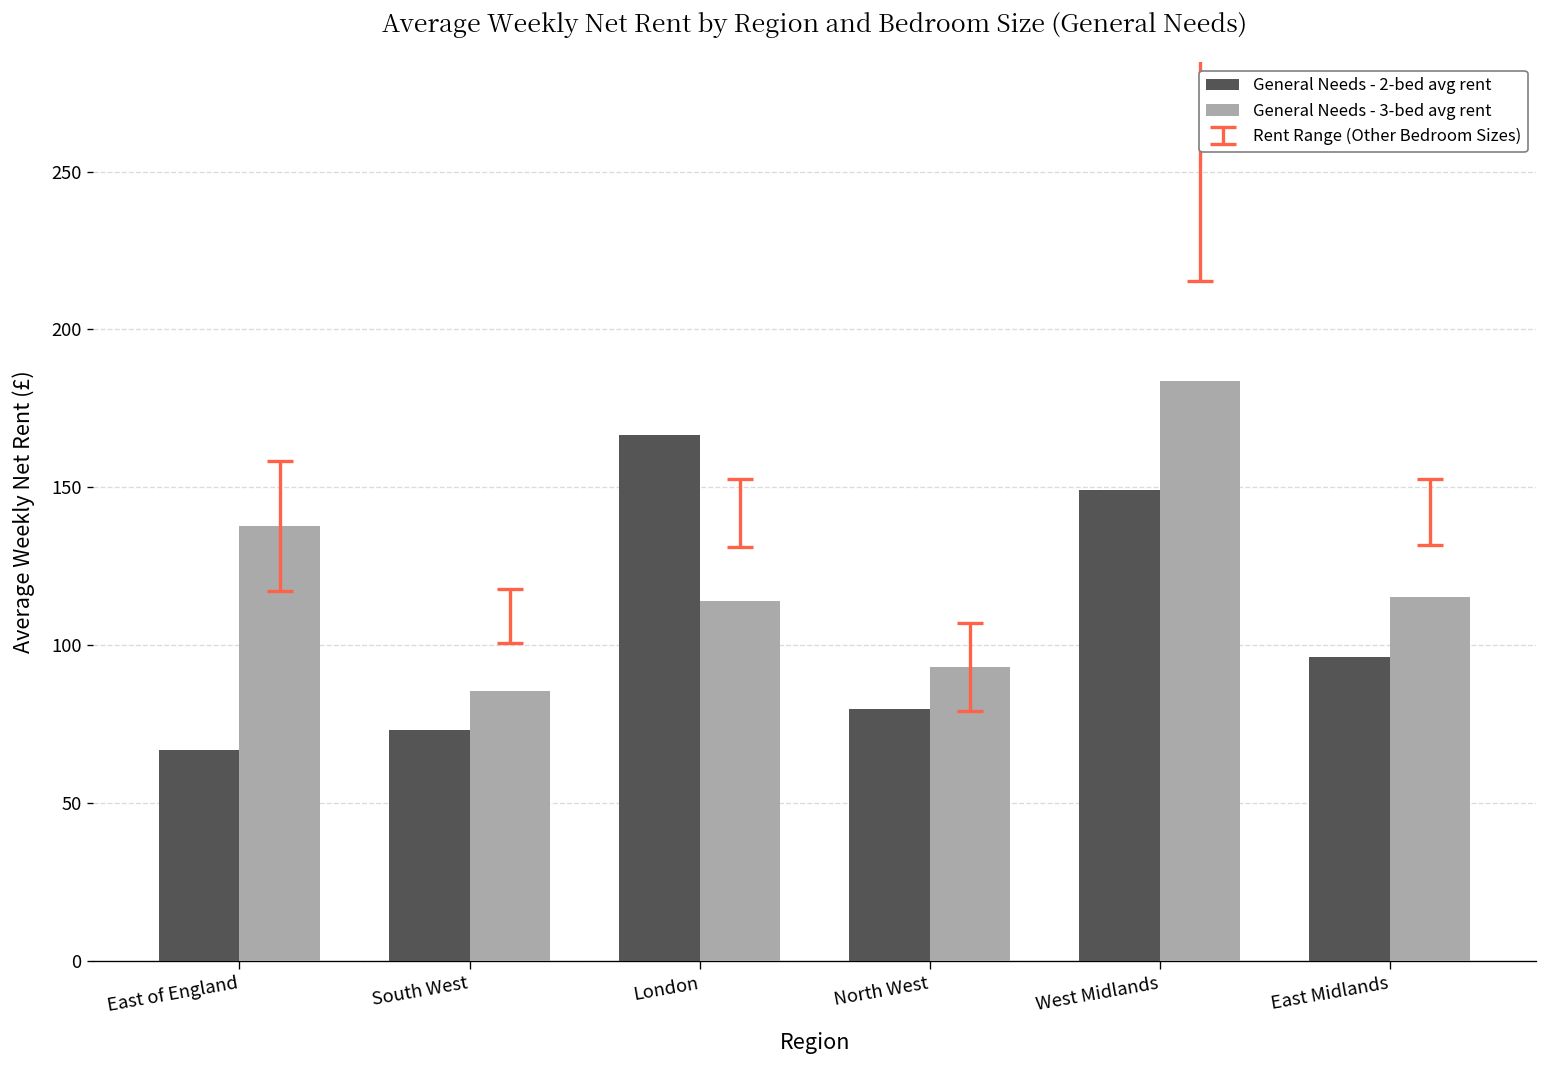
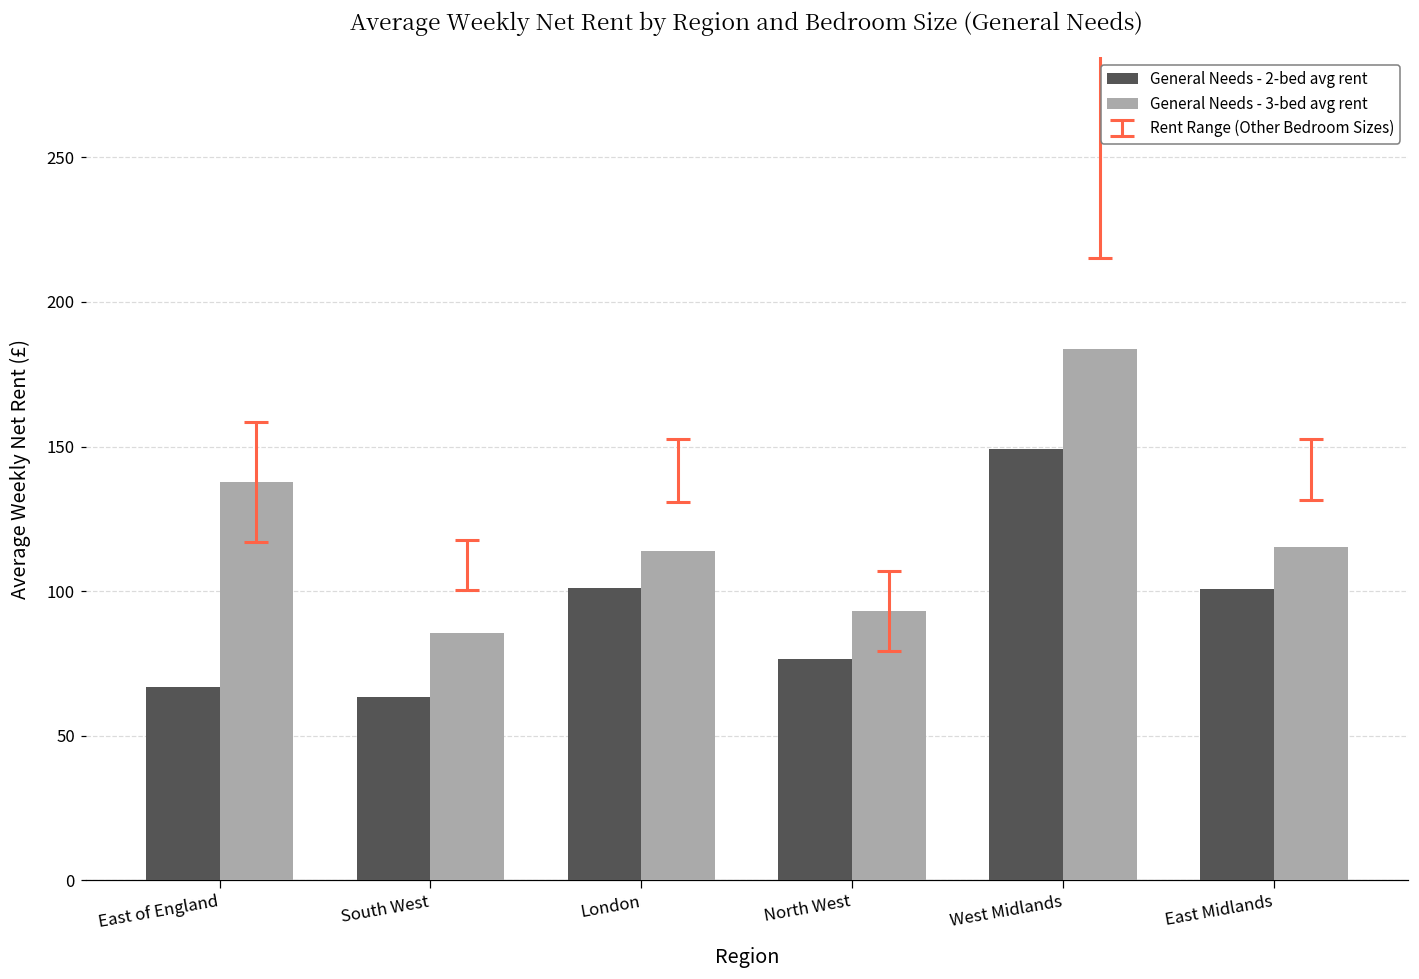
  {
    "General Needs - 2-bed avg rent": {
      "East of England": 67,
-     "South West": 73,
-     "London": 167,
-     "North West": 80,
+     "South West": 63,
+     "London": 101,
+     "North West": 76,
      "West Midlands": 149,
-     "East Midlands": 96
+     "East Midlands": 101
    },
    "General Needs - 3-bed avg rent": {
      "East of England": 138,
      "South West": 85,
      "London": 114,
      "North West": 93,
      "West Midlands": 184,
      "East Midlands": 115
    }
  }
